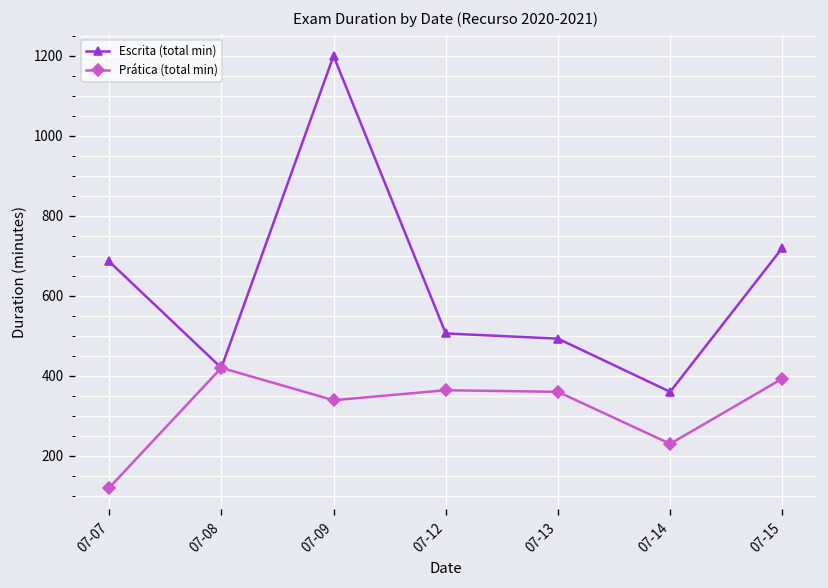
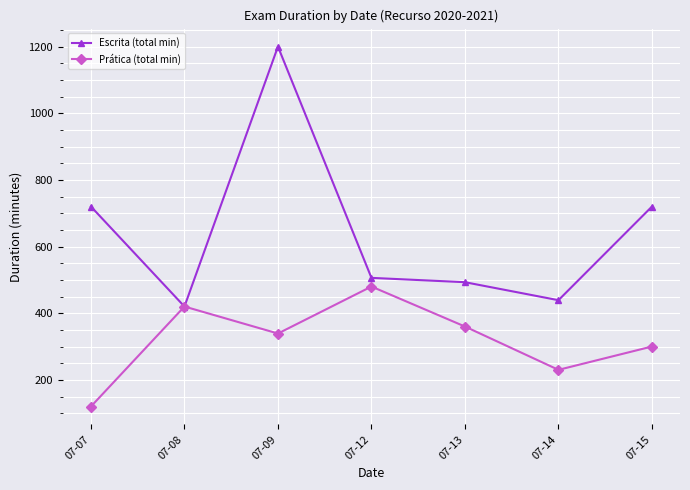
  {
    "Escrita (total min)": {
-     "07-07": 690,
+     "07-07": 720,
      "07-09": 1200,
      "07-12": 510,
      "07-13": 490,
-     "07-14": 360,
+     "07-14": 440,
      "07-15": 720
    },
    "Prática (total min)": {
      "07-07": 120,
      "07-09": 340,
-     "07-12": 360,
+     "07-12": 480,
      "07-13": 360,
      "07-14": 230,
-     "07-15": 390
+     "07-15": 300
    }
  }
